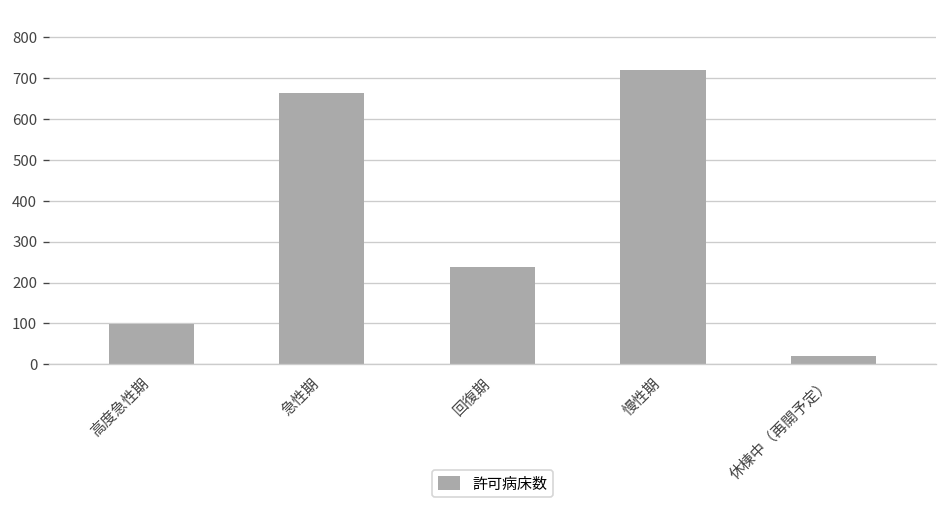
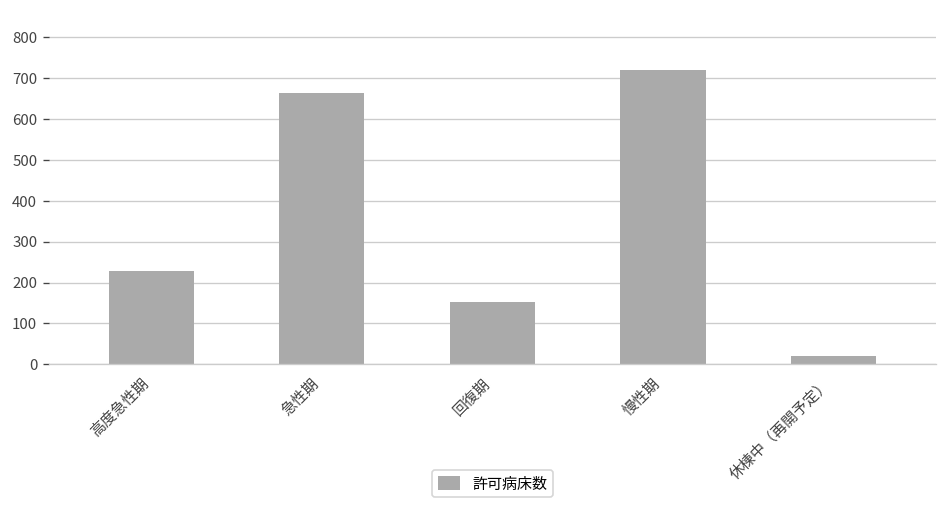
  {
-   "高度急性期": 100,
+   "高度急性期": 230,
    "急性期": 670,
-   "回復期": 240,
+   "回復期": 150,
    "慢性期": 720,
    "休棟中（再開予定）": 20
  }
